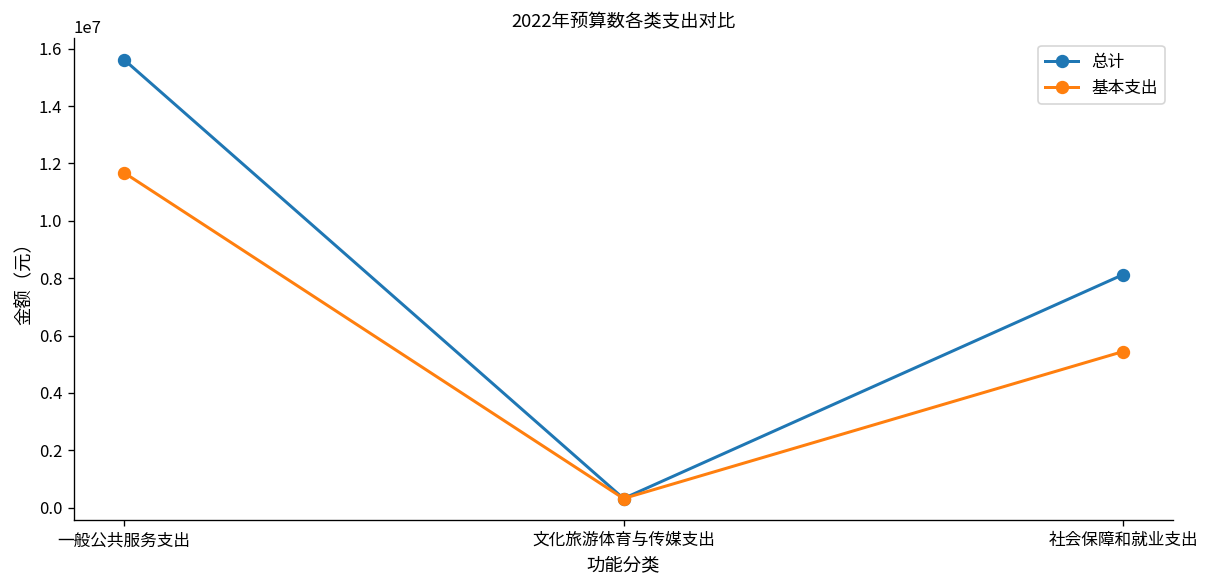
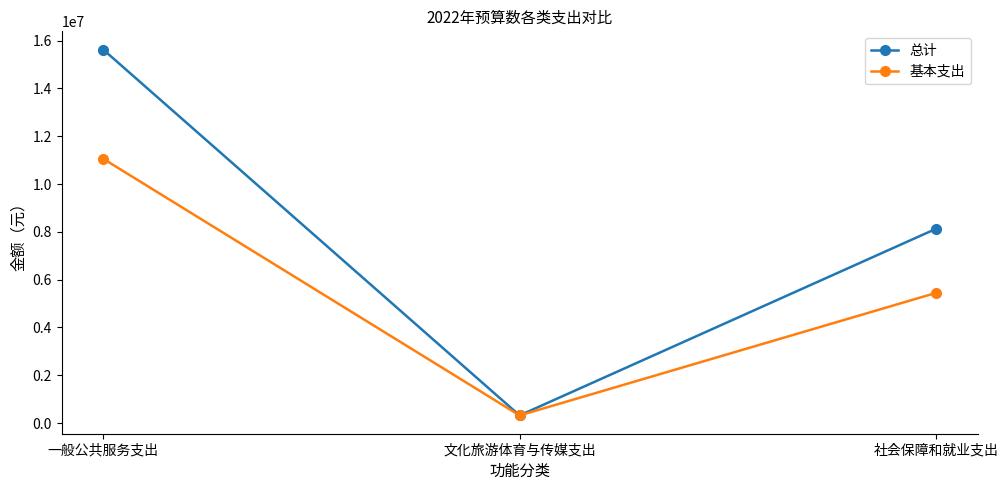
  {
    "总计": {
      "一般公共服务支出": 15600000,
      "社会保障和就业支出": 8100000
    },
    "基本支出": {
-     "一般公共服务支出": 11700000,
+     "一般公共服务支出": 11100000,
      "社会保障和就业支出": 5400000
    }
  }
